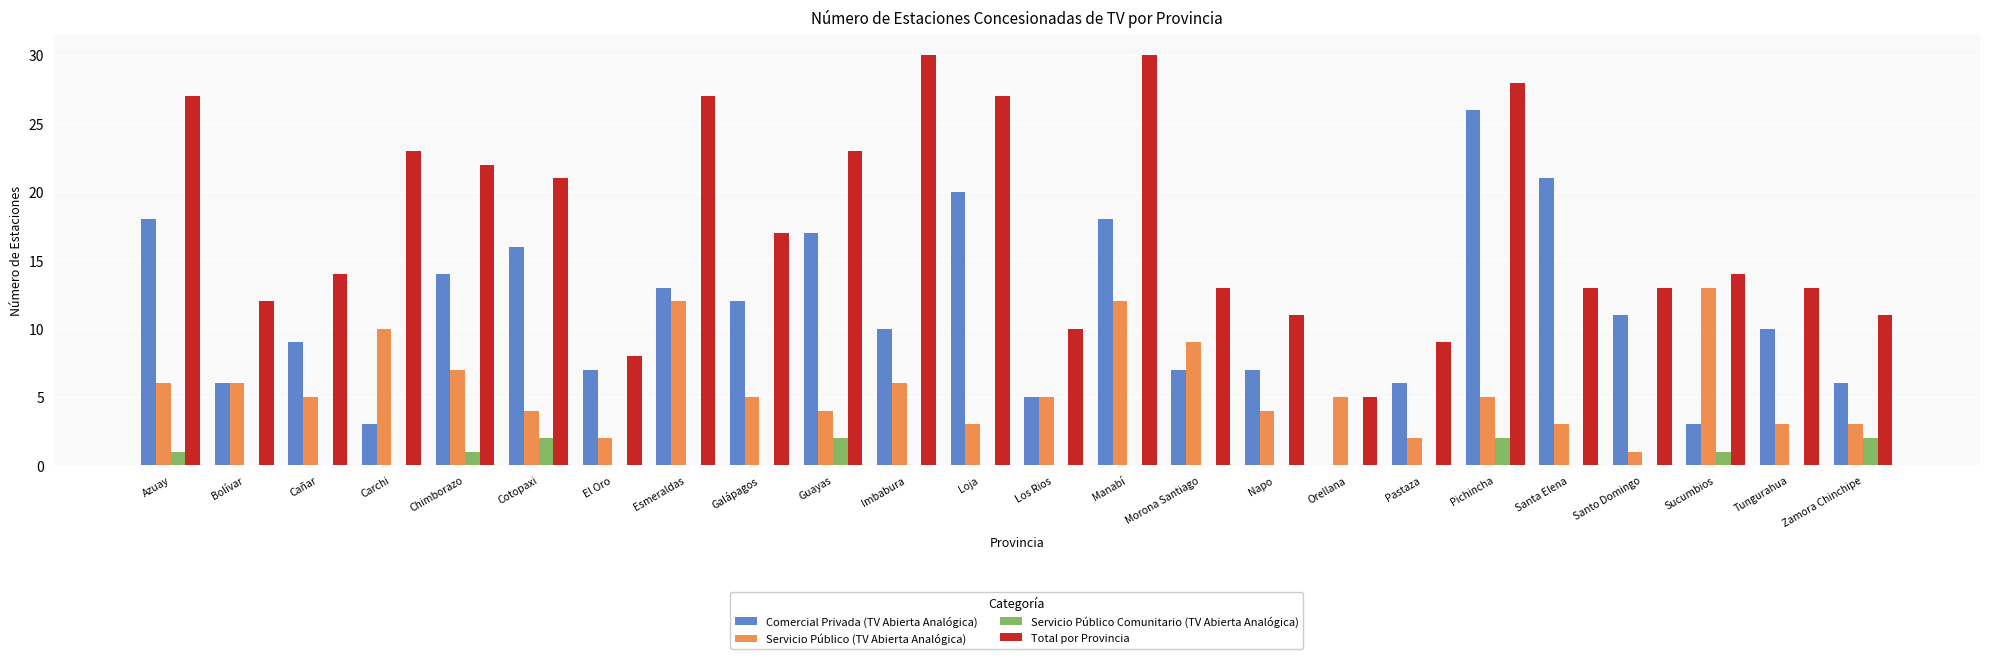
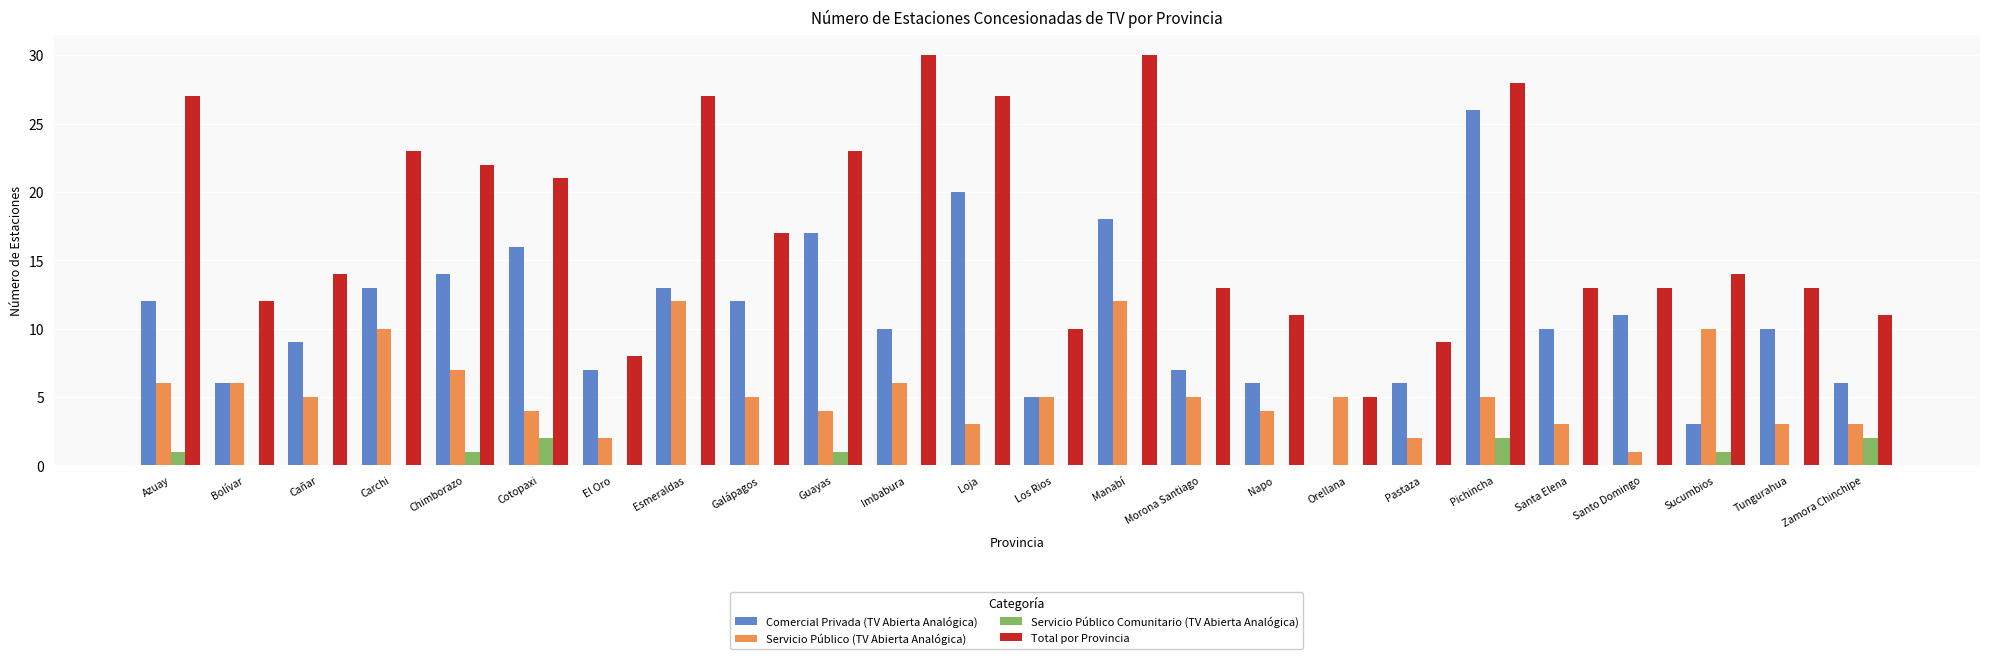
  {
    "Comercial Privada (TV Abierta Analógica)": {
-     "Azuay": 18,
+     "Azuay": 12,
      "Bolívar": 6,
      "Cañar": 9,
-     "Carchi": 3,
+     "Carchi": 13,
      "Chimborazo": 14,
      "Cotopaxi": 16,
      "El Oro": 7,
      "Esmeraldas": 13,
      "Galápagos": 12,
      "Guayas": 17,
      "Imbabura": 10,
      "Loja": 20,
      "Los Rios": 5,
      "Manabí": 18,
      "Morona Santiago": 7,
-     "Napo": 7,
+     "Napo": 6,
      "Orellana": 0,
      "Pastaza": 6,
      "Pichincha": 26,
-     "Santa Elena": 21,
+     "Santa Elena": 10,
      "Santo Domingo": 11,
      "Sucumbios": 3,
      "Tungurahua": 10,
      "Zamora Chinchipe": 6
    },
    "Servicio Público (TV Abierta Analógica)": {
      "Azuay": 6,
      "Bolívar": 6,
      "Cañar": 5,
      "Carchi": 10,
      "Chimborazo": 7,
      "Cotopaxi": 4,
      "El Oro": 2,
      "Esmeraldas": 12,
      "Galápagos": 5,
      "Guayas": 4,
      "Imbabura": 6,
      "Loja": 3,
      "Los Rios": 5,
      "Manabí": 12,
-     "Morona Santiago": 9,
+     "Morona Santiago": 5,
      "Napo": 4,
      "Orellana": 5,
      "Pastaza": 2,
      "Pichincha": 5,
      "Santa Elena": 3,
      "Santo Domingo": 1,
-     "Sucumbios": 13,
+     "Sucumbios": 10,
      "Tungurahua": 3,
      "Zamora Chinchipe": 3
    },
    "Servicio Público Comunitario (TV Abierta Analógica)": {
      "Azuay": 1,
      "Bolívar": 0,
      "Cañar": 0,
      "Carchi": 0,
      "Chimborazo": 1,
      "Cotopaxi": 2,
      "El Oro": 0,
      "Esmeraldas": 0,
      "Galápagos": 0,
-     "Guayas": 2,
+     "Guayas": 1,
      "Imbabura": 0,
      "Loja": 0,
      "Los Rios": 0,
      "Manabí": 0,
      "Morona Santiago": 0,
      "Napo": 0,
      "Orellana": 0,
      "Pastaza": 0,
      "Pichincha": 2,
      "Santa Elena": 0,
      "Santo Domingo": 0,
      "Sucumbios": 1,
      "Tungurahua": 0,
      "Zamora Chinchipe": 2
    },
    "Total por Provincia": {
      "Azuay": 27,
      "Bolívar": 12,
      "Cañar": 14,
      "Carchi": 23,
      "Chimborazo": 22,
      "Cotopaxi": 21,
      "El Oro": 8,
      "Esmeraldas": 27,
      "Galápagos": 17,
      "Guayas": 23,
      "Imbabura": 30,
      "Loja": 27,
      "Los Rios": 10,
      "Manabí": 30,
      "Morona Santiago": 13,
      "Napo": 11,
      "Orellana": 5,
      "Pastaza": 9,
      "Pichincha": 28,
      "Santa Elena": 13,
      "Santo Domingo": 13,
      "Sucumbios": 14,
      "Tungurahua": 13,
      "Zamora Chinchipe": 11
    }
  }
